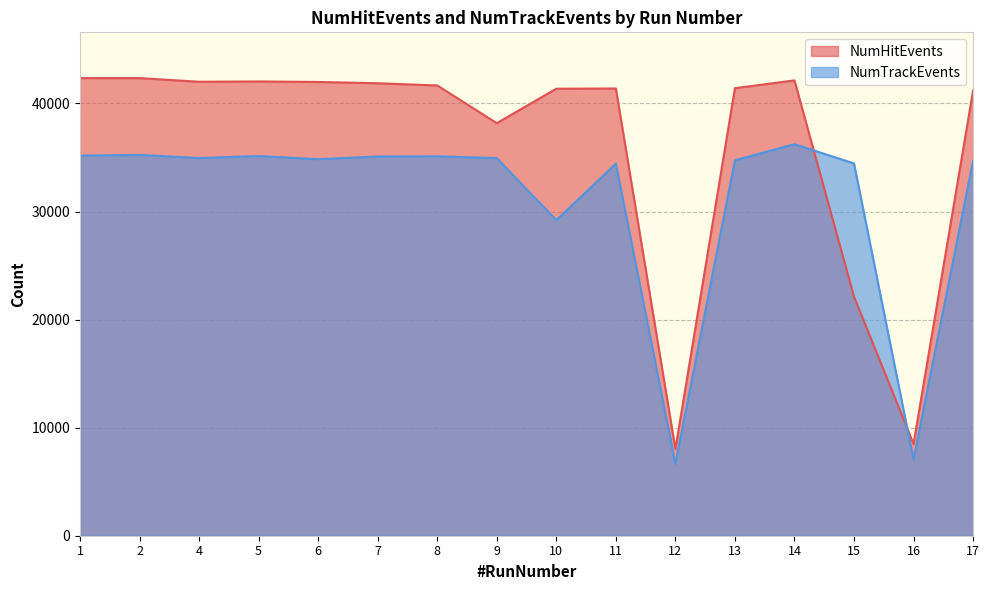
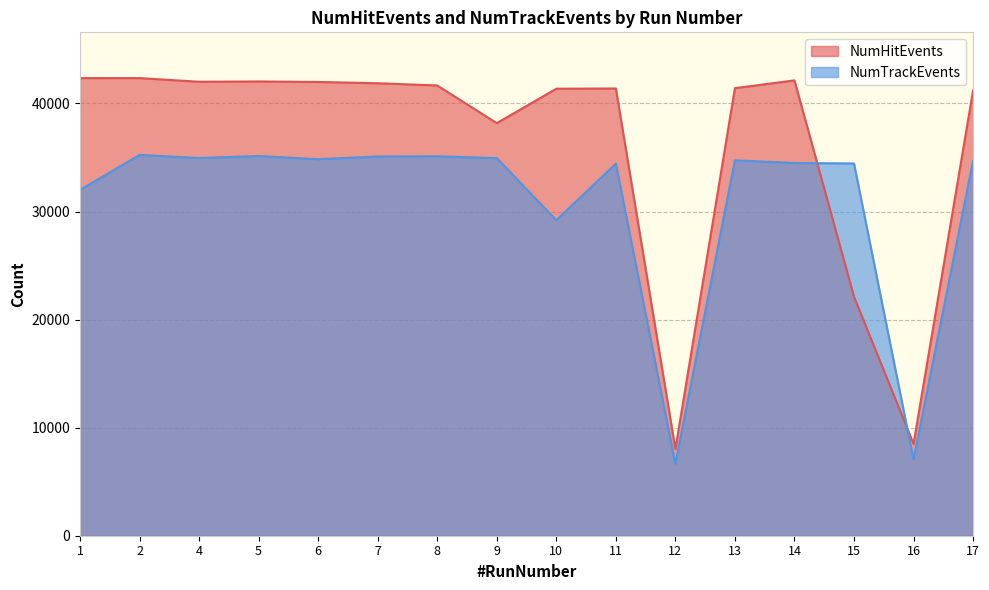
  {
    "NumHitEvents": {
      "1": 42300,
      "2": 42300,
      "4": 42000,
      "5": 42000,
      "6": 42000,
      "7": 41900,
      "8": 41700,
      "9": 38200,
      "10": 41400,
      "11": 41400,
      "12": 8000,
      "13": 41400,
      "14": 42100,
      "15": 22100,
      "16": 8500,
      "17": 41200
    },
    "NumTrackEvents": {
-     "1": 35200,
+     "1": 32000,
      "2": 35200,
      "4": 35000,
      "5": 35100,
      "6": 34800,
      "7": 35100,
      "8": 35100,
      "9": 34900,
      "10": 29200,
      "11": 34400,
      "12": 6700,
      "13": 34700,
-     "14": 36200,
+     "14": 34500,
      "15": 34400,
      "16": 7000,
      "17": 34700
    }
  }
